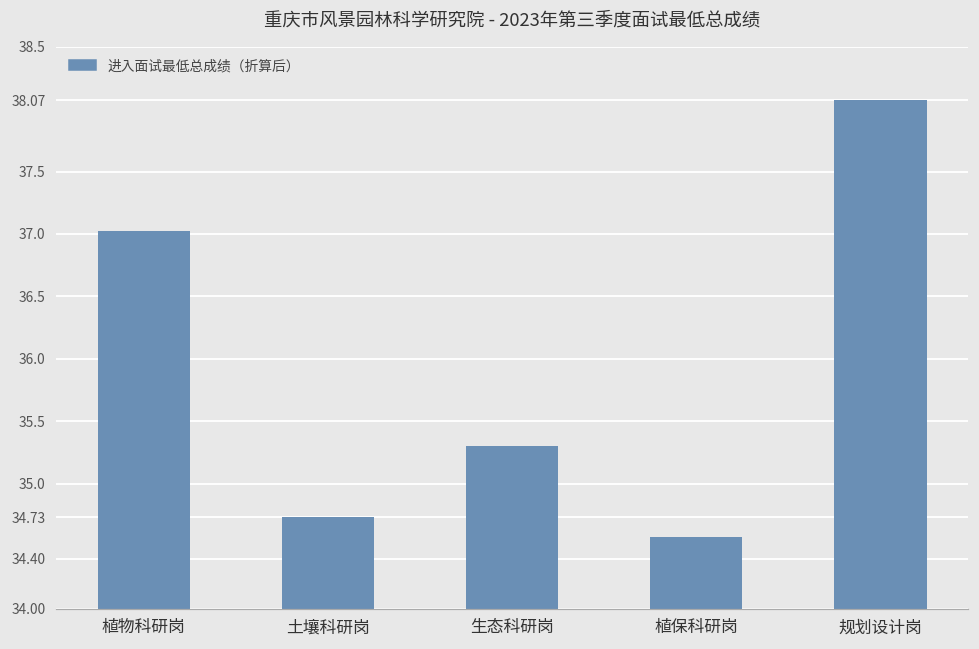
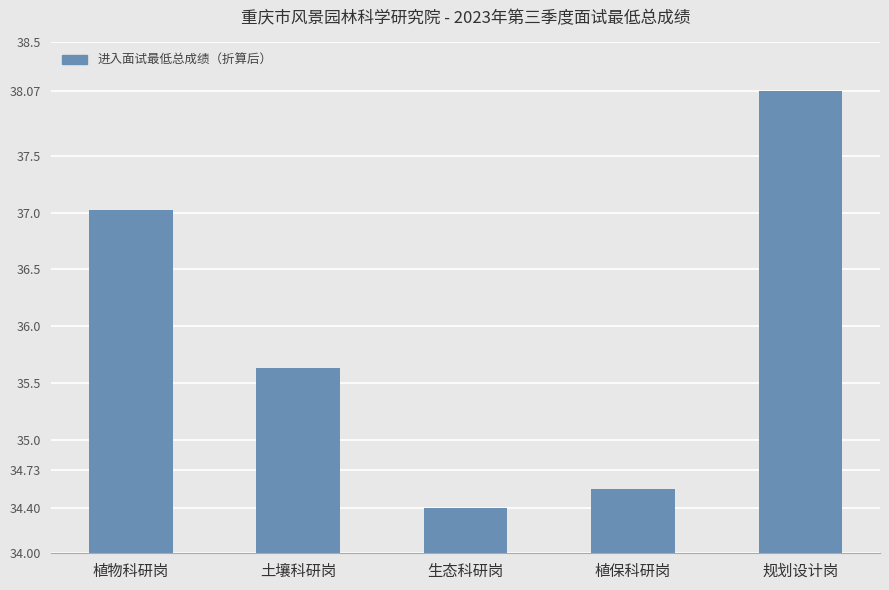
  {
    "植物科研岗": 37.02,
-   "土壤科研岗": 34.73,
-   "生态科研岗": 35.3,
+   "土壤科研岗": 35.63,
+   "生态科研岗": 34.4,
    "植保科研岗": 34.57,
    "规划设计岗": 38.07
  }
